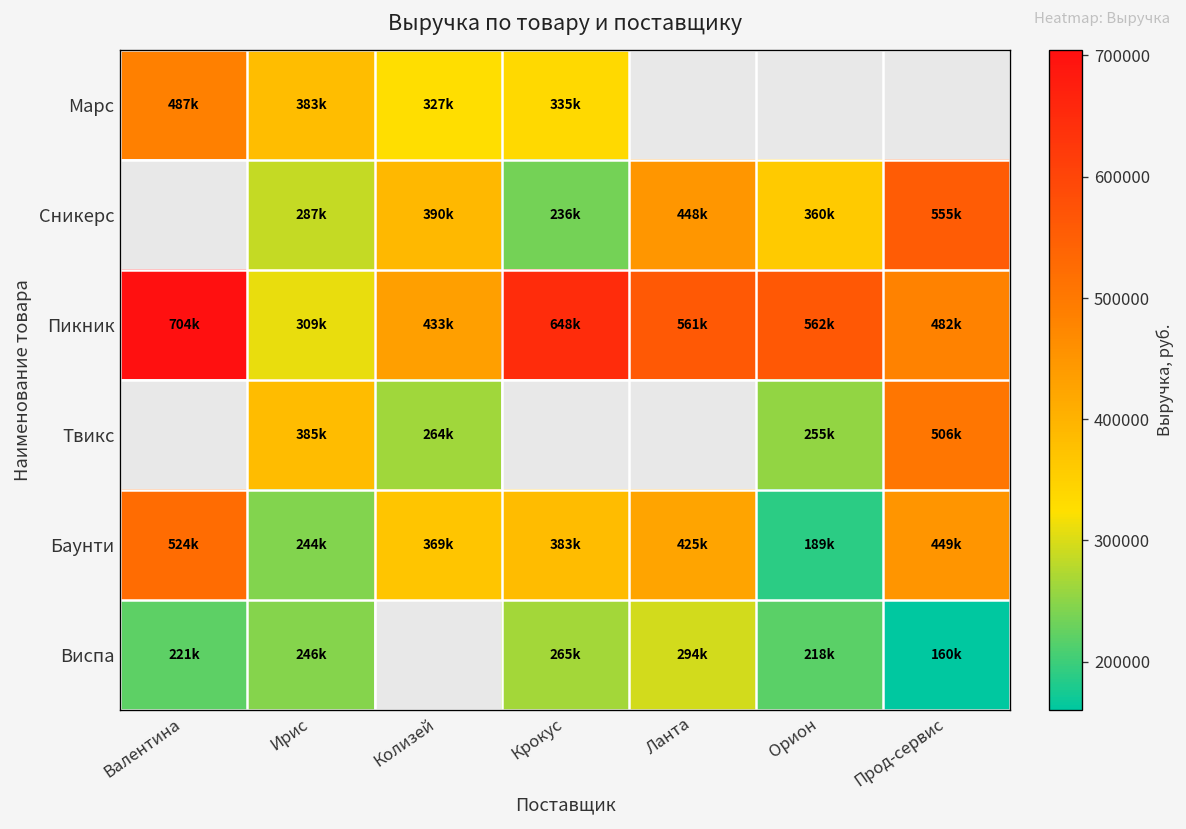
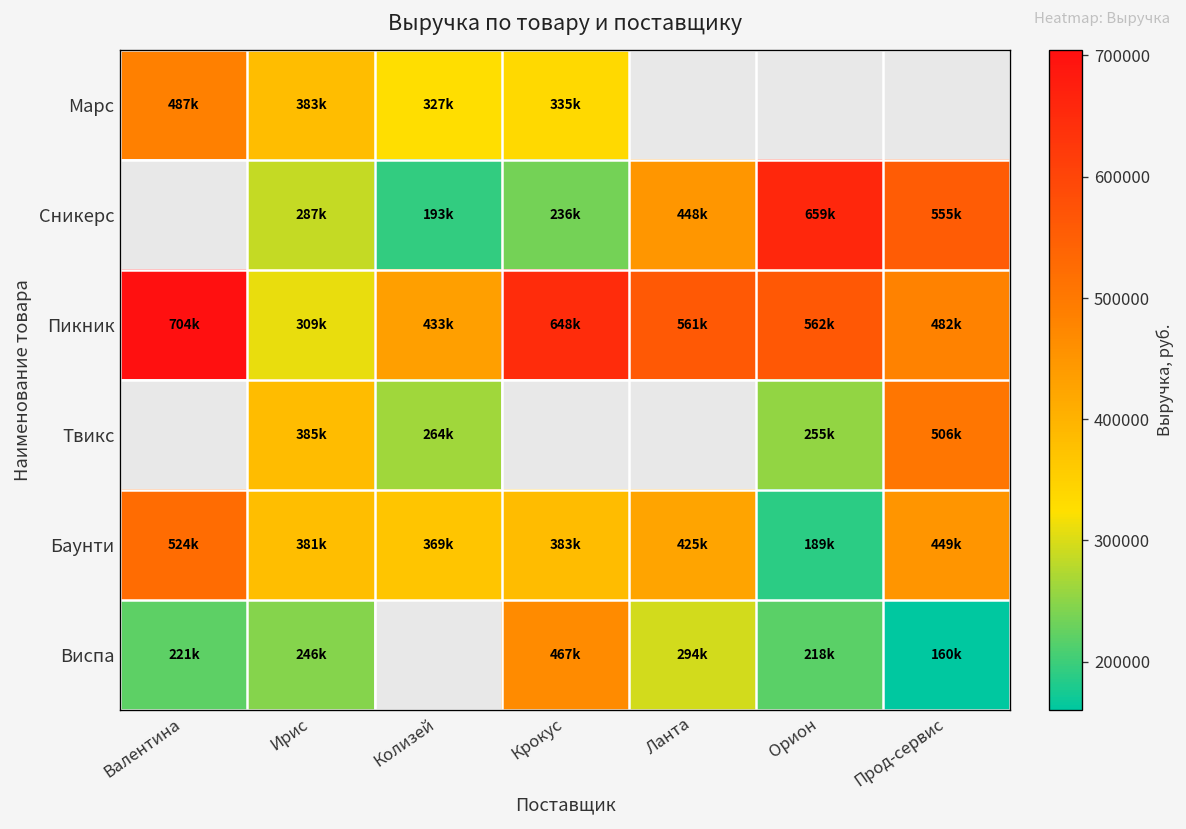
  {
    "Марс": {
      "Валентина": "487k",
      "Ирис": "383k",
      "Колизей": "327k",
      "Крокус": "335k"
    },
    "Сникерс": {
      "Ирис": "287k",
-     "Колизей": "390k",
+     "Колизей": "193k",
      "Крокус": "236k",
      "Ланта": "448k",
-     "Орион": "360k",
+     "Орион": "659k",
      "Прод-сервис": "555k"
    },
    "Пикник": {
      "Валентина": "704k",
      "Ирис": "309k",
      "Колизей": "433k",
      "Крокус": "648k",
      "Ланта": "561k",
      "Орион": "562k",
      "Прод-сервис": "482k"
    },
    "Твикс": {
      "Ирис": "385k",
      "Колизей": "264k",
      "Орион": "255k",
      "Прод-сервис": "506k"
    },
    "Баунти": {
      "Валентина": "524k",
-     "Ирис": "244k",
+     "Ирис": "381k",
      "Колизей": "369k",
      "Крокус": "383k",
      "Ланта": "425k",
      "Орион": "189k",
      "Прод-сервис": "449k"
    },
    "Виспа": {
      "Валентина": "221k",
      "Ирис": "246k",
-     "Крокус": "265k",
+     "Крокус": "467k",
      "Ланта": "294k",
      "Орион": "218k",
      "Прод-сервис": "160k"
    }
  }
